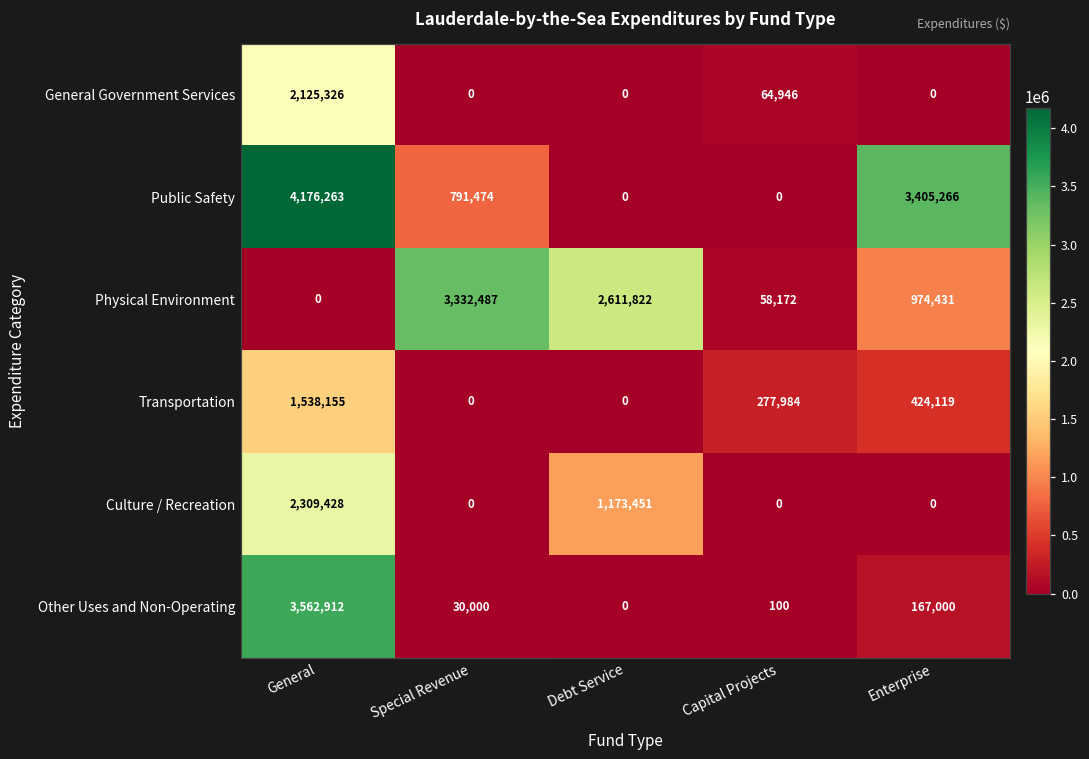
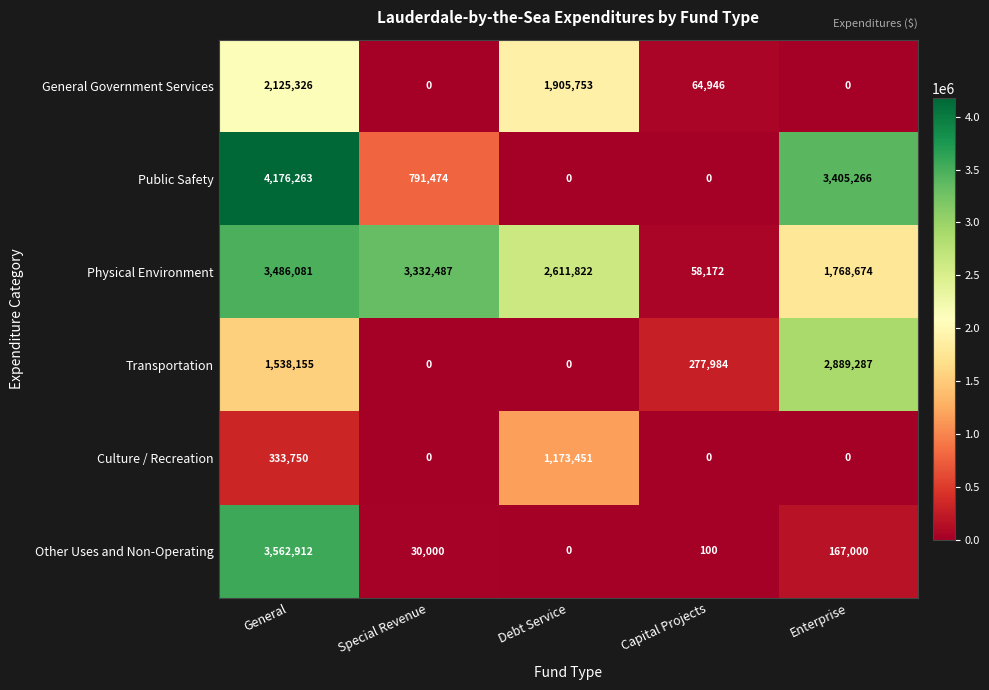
  {
    "General Government Services": {
      "General": "2,125,326",
      "Special Revenue": "0",
-     "Debt Service": "0",
+     "Debt Service": "1,905,753",
      "Capital Projects": "64,946",
      "Enterprise": "0"
    },
    "Public Safety": {
      "General": "4,176,263",
      "Special Revenue": "791,474",
      "Debt Service": "0",
      "Capital Projects": "0",
      "Enterprise": "3,405,266"
    },
    "Physical Environment": {
-     "General": "0",
+     "General": "3,486,081",
      "Special Revenue": "3,332,487",
      "Debt Service": "2,611,822",
      "Capital Projects": "58,172",
-     "Enterprise": "974,431"
+     "Enterprise": "1,768,674"
    },
    "Transportation": {
      "General": "1,538,155",
      "Special Revenue": "0",
      "Debt Service": "0",
      "Capital Projects": "277,984",
-     "Enterprise": "424,119"
+     "Enterprise": "2,889,287"
    },
    "Culture / Recreation": {
-     "General": "2,309,428",
+     "General": "333,750",
      "Special Revenue": "0",
      "Debt Service": "1,173,451",
      "Capital Projects": "0",
      "Enterprise": "0"
    },
    "Other Uses and Non-Operating": {
      "General": "3,562,912",
      "Special Revenue": "30,000",
      "Debt Service": "0",
      "Capital Projects": "100",
      "Enterprise": "167,000"
    }
  }
